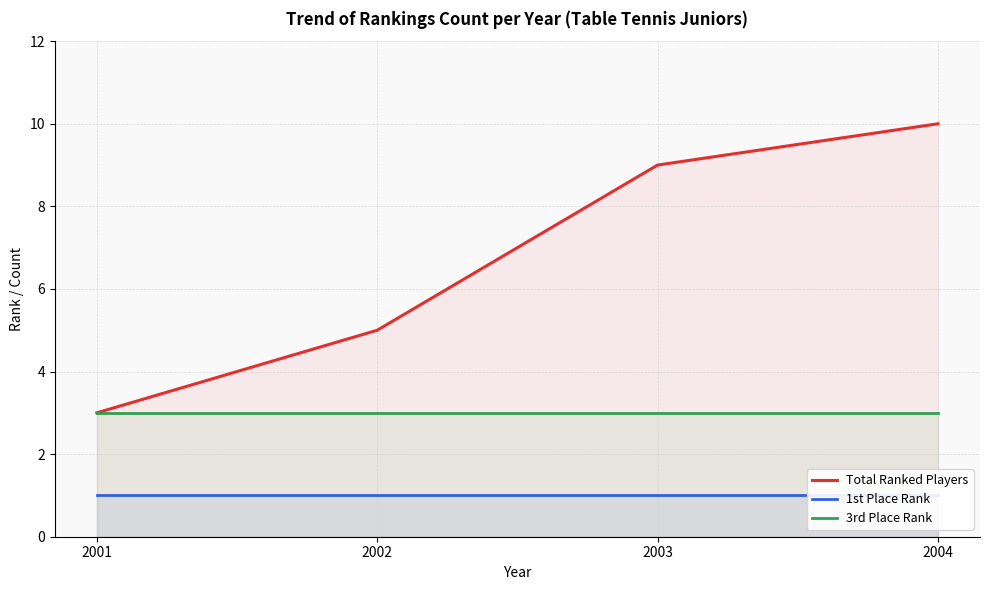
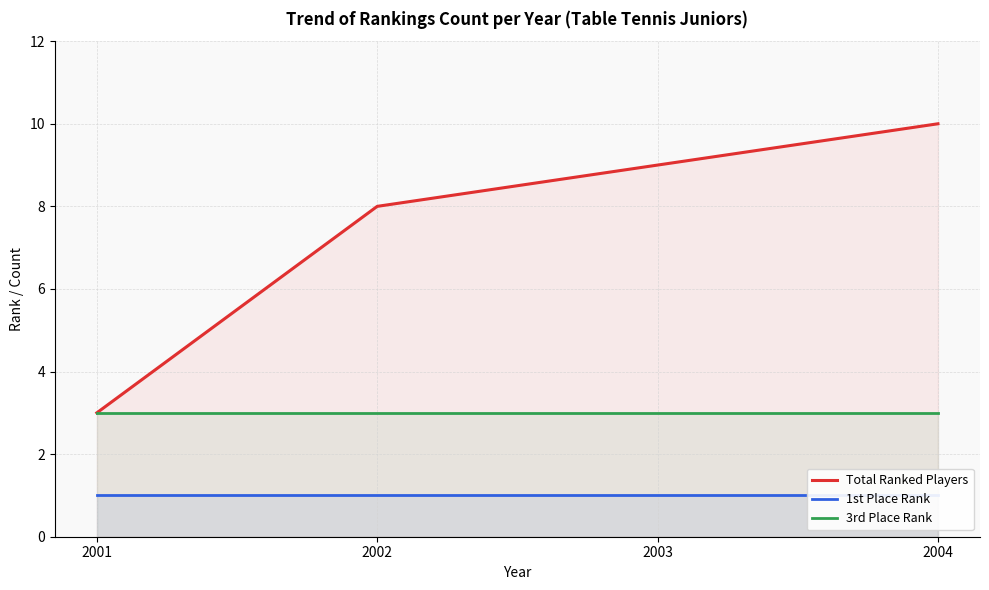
  {
    "Total Ranked Players": {
-     "2002": 5,
+     "2002": 8,
      "2003": 9,
      "2004": 10
    },
    "1st Place Rank": {
      "2001": 1,
      "2002": 1,
      "2003": 1
    },
    "3rd Place Rank": {
      "2002": 3,
      "2003": 3,
      "2004": 3
    }
  }
